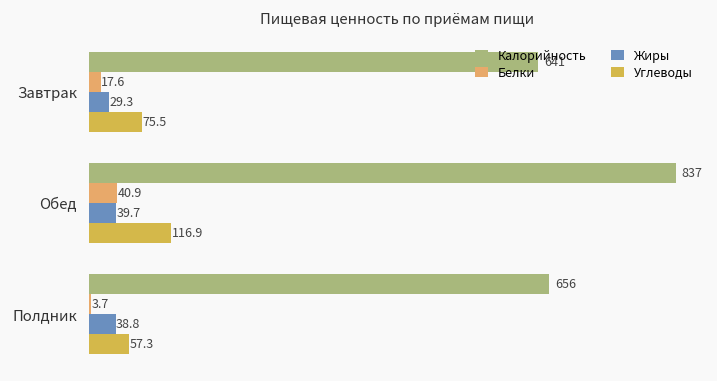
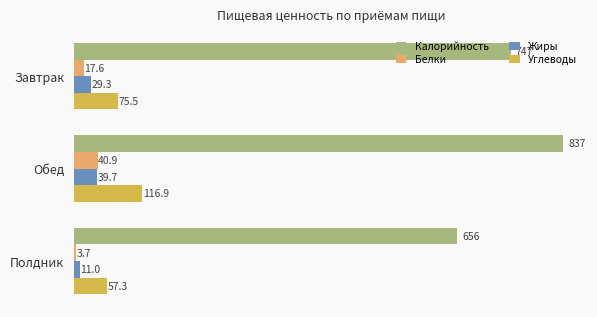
  {
    "Калорийность": {
-     "Завтрак": 641,
+     "Завтрак": 747,
      "Обед": 837,
      "Полдник": 656
    },
    "Жиры": {
      "Завтрак": 29.3,
      "Обед": 39.7,
-     "Полдник": 38.8
+     "Полдник": 11.0
    }
  }
